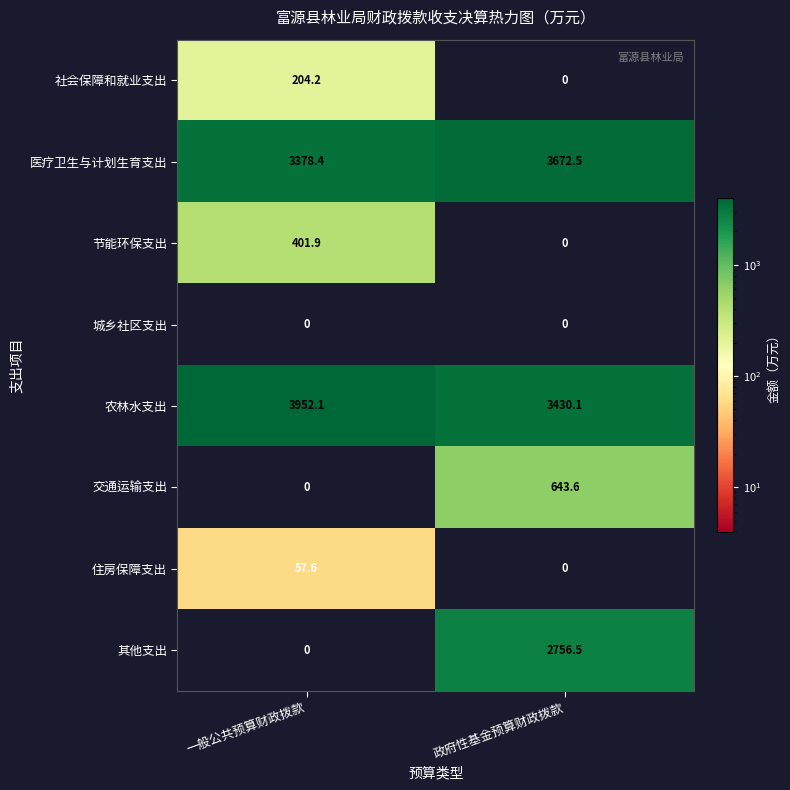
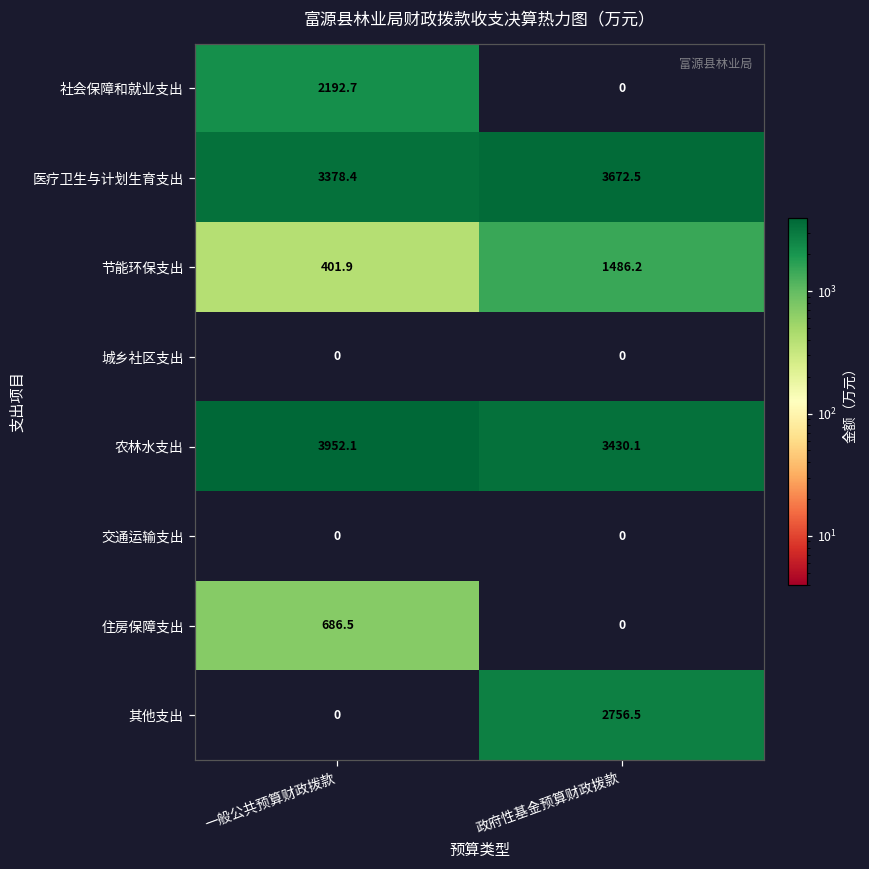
  {
    "社会保障和就业支出": {
-     "一般公共预算财政拨款": 204.2
+     "一般公共预算财政拨款": 2192.7
    },
    "医疗卫生与计划生育支出": {
      "一般公共预算财政拨款": 3378.4,
      "政府性基金预算财政拨款": 3672.5
    },
    "节能环保支出": {
      "一般公共预算财政拨款": 401.9,
-     "政府性基金预算财政拨款": 0
+     "政府性基金预算财政拨款": 1486.2
    },
    "城乡社区支出": {
      "一般公共预算财政拨款": 0,
      "政府性基金预算财政拨款": 0
    },
    "农林水支出": {
      "一般公共预算财政拨款": 3952.1,
      "政府性基金预算财政拨款": 3430.1
    },
    "交通运输支出": {
      "一般公共预算财政拨款": 0,
-     "政府性基金预算财政拨款": 643.6
+     "政府性基金预算财政拨款": 0
    },
    "住房保障支出": {
-     "一般公共预算财政拨款": 57.6,
+     "一般公共预算财政拨款": 686.5,
      "政府性基金预算财政拨款": 0
    },
    "其他支出": {
      "一般公共预算财政拨款": 0,
      "政府性基金预算财政拨款": 2756.5
    }
  }
